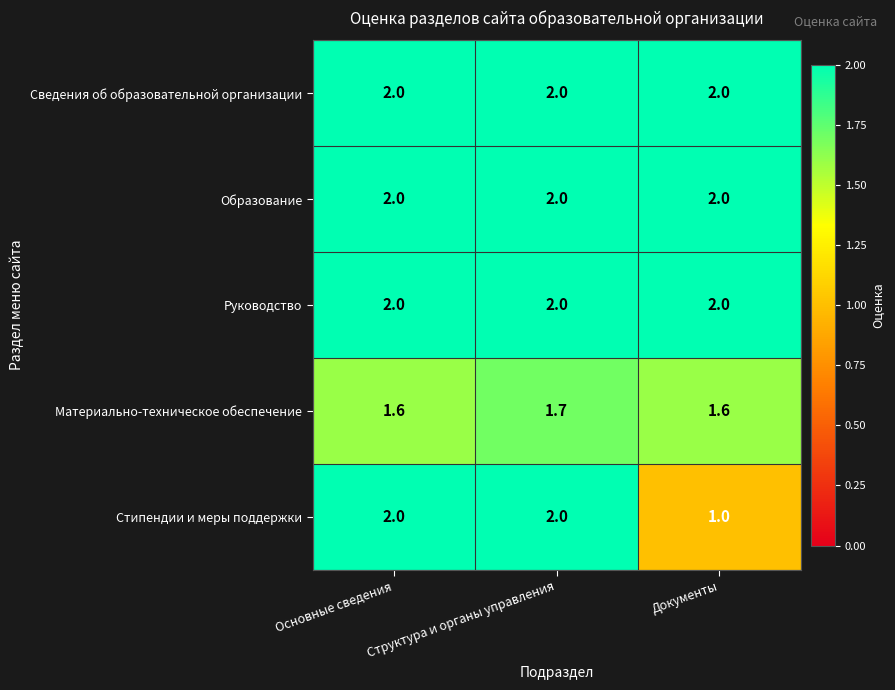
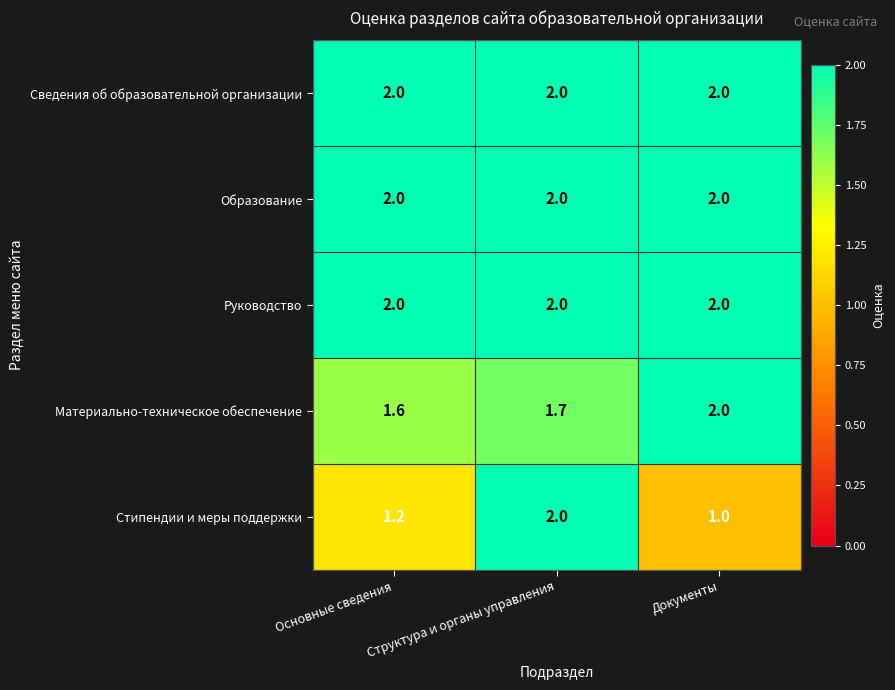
  {
    "Сведения об образовательной организации": {
      "Основные сведения": 2.0,
      "Структура и органы управления": 2.0,
      "Документы": 2.0
    },
    "Образование": {
      "Основные сведения": 2.0,
      "Структура и органы управления": 2.0,
      "Документы": 2.0
    },
    "Руководство": {
      "Основные сведения": 2.0,
      "Структура и органы управления": 2.0,
      "Документы": 2.0
    },
    "Материально-техническое обеспечение": {
      "Основные сведения": 1.6,
      "Структура и органы управления": 1.7,
-     "Документы": 1.6
+     "Документы": 2.0
    },
    "Стипендии и меры поддержки": {
-     "Основные сведения": 2.0,
+     "Основные сведения": 1.2,
      "Структура и органы управления": 2.0,
      "Документы": 1.0
    }
  }
